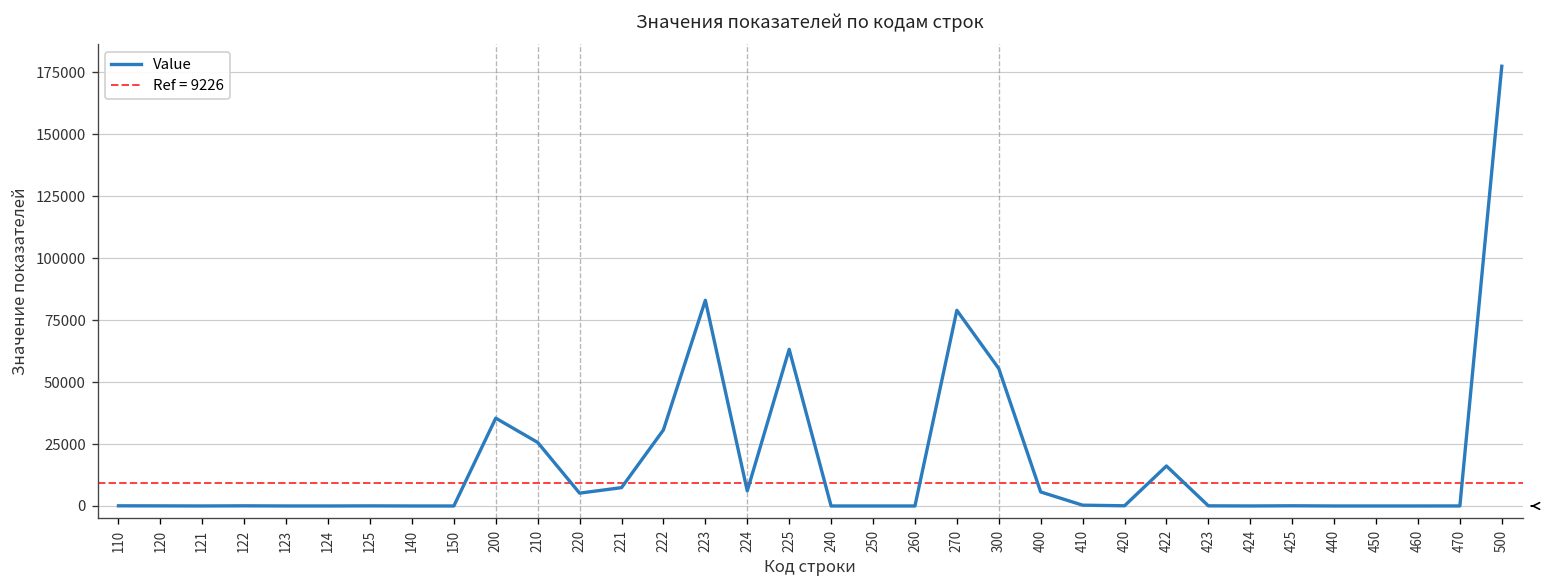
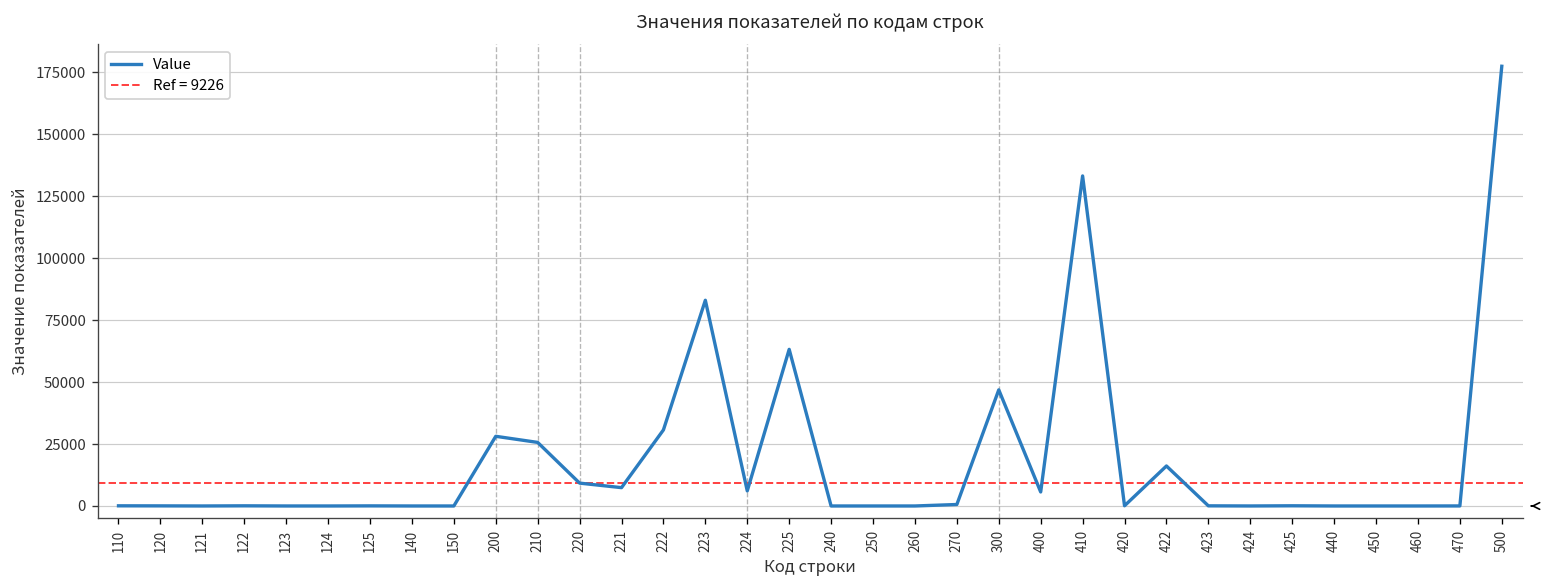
  {
    "110": 0,
    "120": 0,
    "121": 0,
    "122": 0,
    "123": 0,
    "124": 0,
    "125": 0,
    "140": 0,
    "150": 0,
-   "200": 35000,
+   "200": 28000,
    "210": 26000,
-   "220": 5000,
+   "220": 9000,
    "221": 7000,
    "222": 31000,
    "223": 83000,
    "224": 6000,
    "225": 63000,
    "240": 0,
    "250": 0,
    "260": 0,
-   "270": 79000,
-   "300": 55000,
+   "270": 1000,
+   "300": 47000,
    "400": 6000,
-   "410": 0,
+   "410": 133000,
    "420": 0,
    "422": 16000,
    "423": 0,
    "424": 0,
    "425": 0,
    "440": 0,
    "450": 0,
    "460": 0,
    "470": 0,
    "500": 177000
  }
